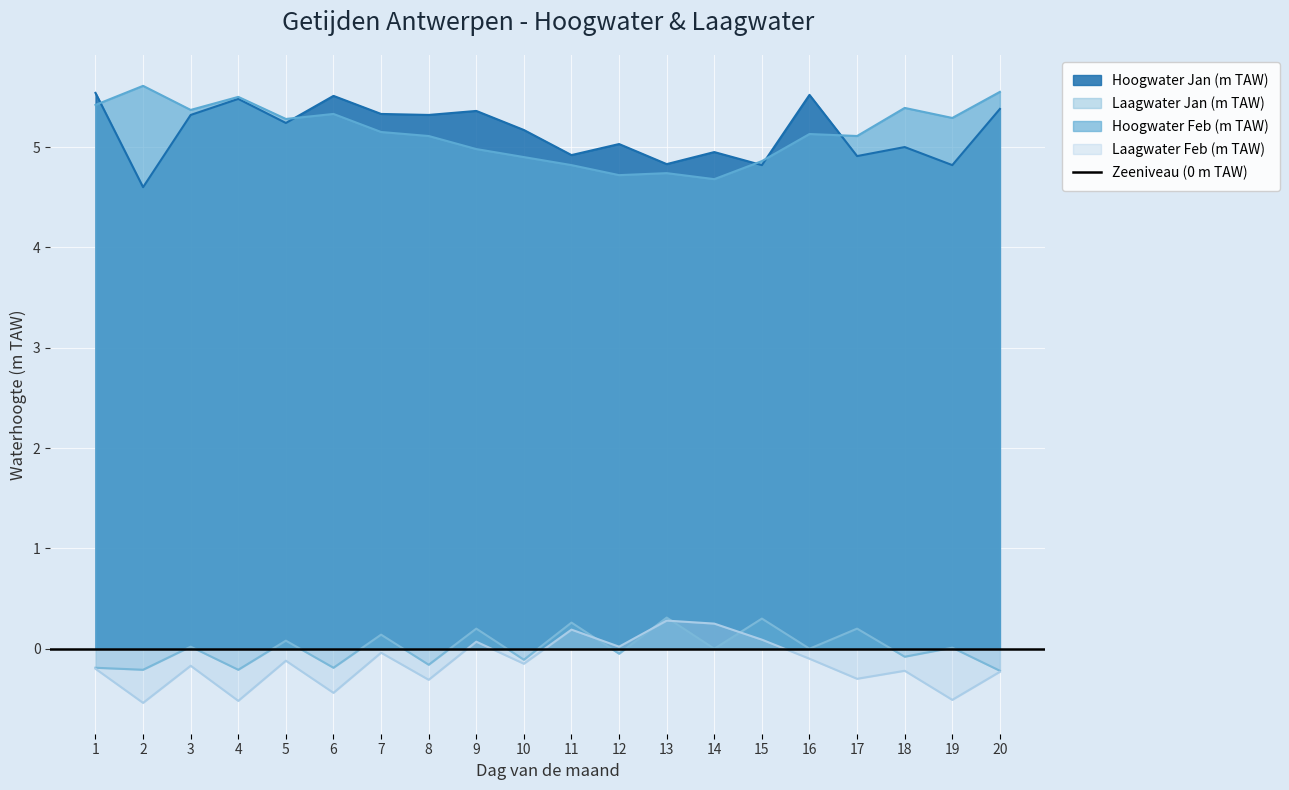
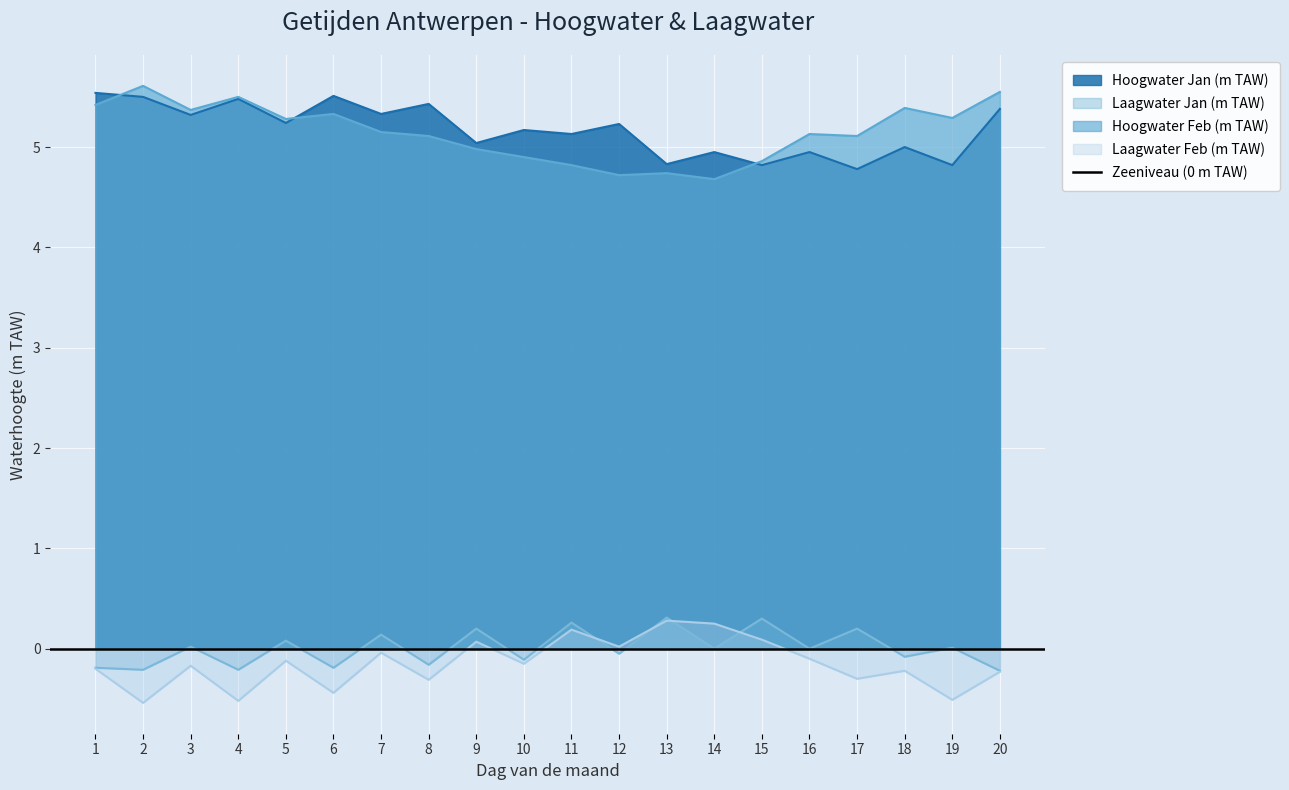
  {
    "Hoogwater Jan (m TAW)": {
      "1": 5.54,
-     "2": 4.6,
+     "2": 5.5,
      "3": 5.32,
      "5": 5.24,
      "6": 5.51,
      "7": 5.33,
-     "8": 5.32,
-     "9": 5.36,
+     "8": 5.43,
+     "9": 5.04,
      "10": 5.17,
-     "11": 4.92,
-     "12": 5.03,
+     "11": 5.13,
+     "12": 5.23,
      "13": 4.83,
      "14": 4.95,
      "15": 4.82,
-     "16": 5.52,
-     "17": 4.91,
+     "16": 4.95,
+     "17": 4.78,
      "18": 5.00,
      "19": 4.82,
      "20": 5.38
    }
  }
